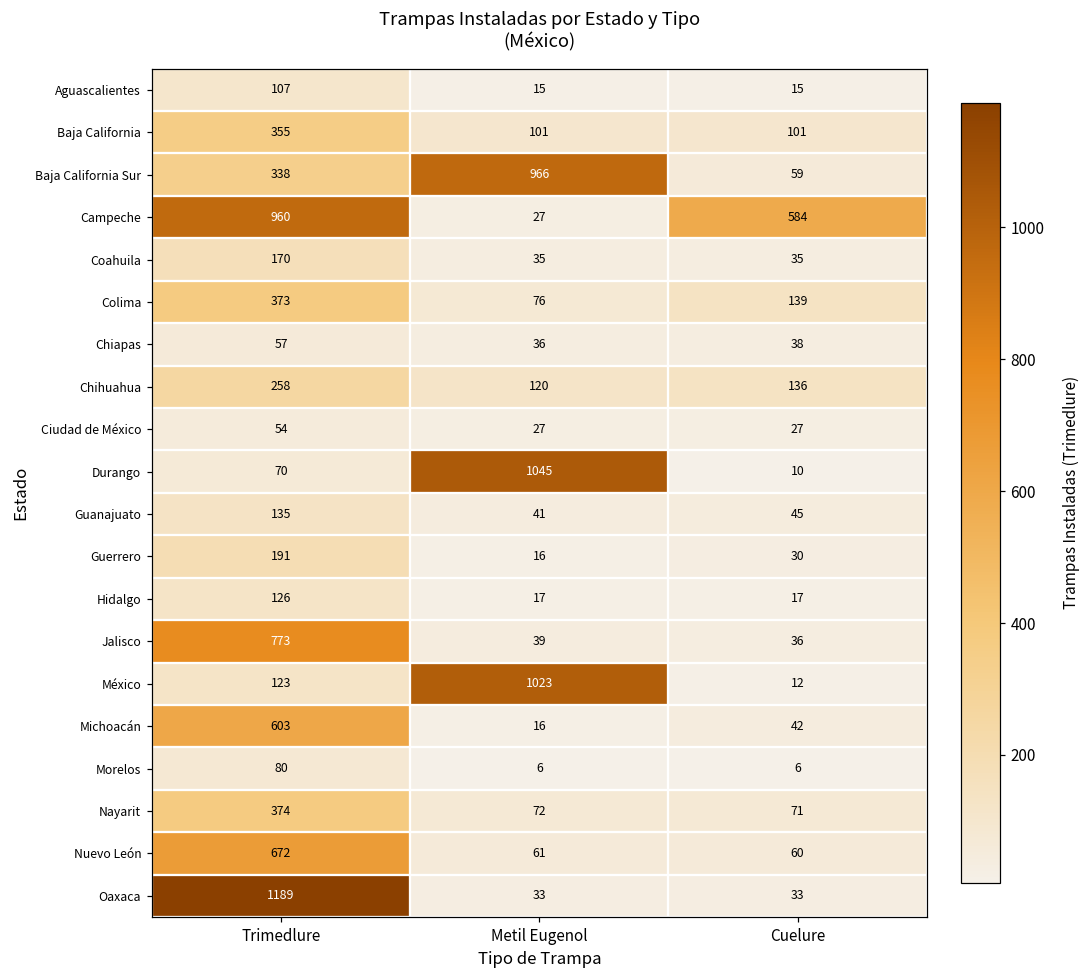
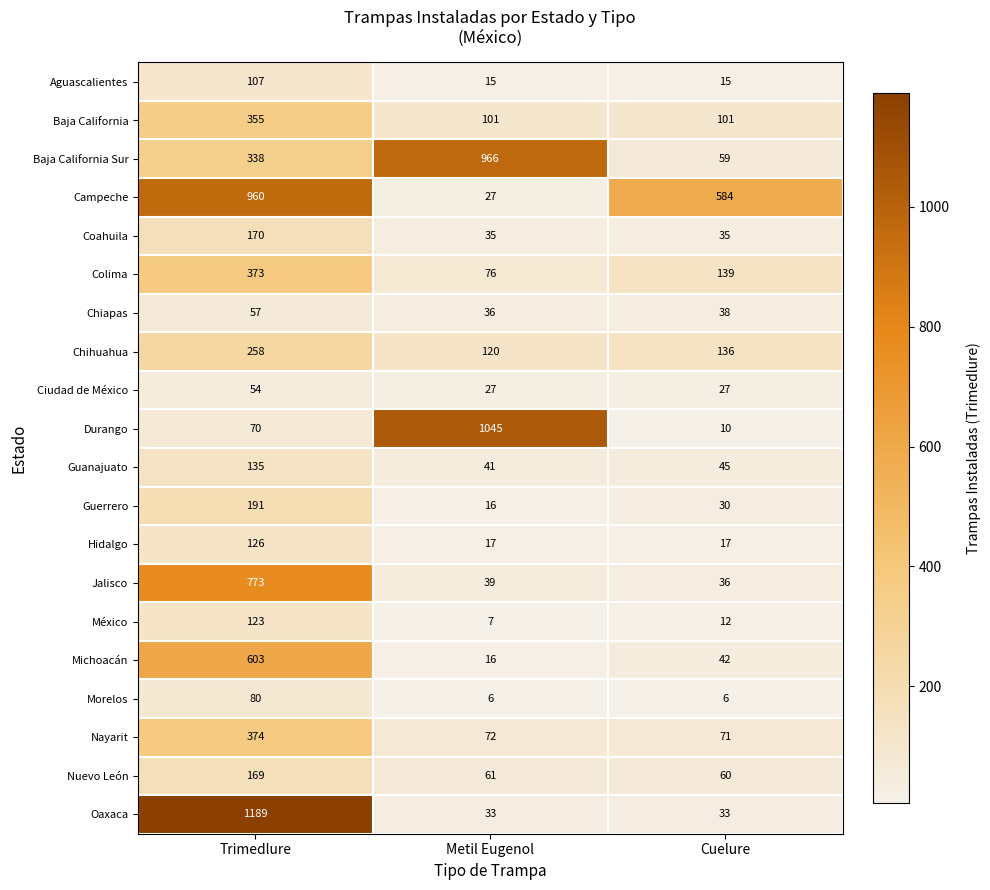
  {
    "Aguascalientes": {
      "Trimedlure": 107,
      "Metil Eugenol": 15,
      "Cuelure": 15
    },
    "Baja California": {
      "Trimedlure": 355,
      "Metil Eugenol": 101,
      "Cuelure": 101
    },
    "Baja California Sur": {
      "Trimedlure": 338,
      "Metil Eugenol": 966,
      "Cuelure": 59
    },
    "Campeche": {
      "Trimedlure": 960,
      "Metil Eugenol": 27,
      "Cuelure": 584
    },
    "Coahuila": {
      "Trimedlure": 170,
      "Metil Eugenol": 35,
      "Cuelure": 35
    },
    "Colima": {
      "Trimedlure": 373,
      "Metil Eugenol": 76,
      "Cuelure": 139
    },
    "Chiapas": {
      "Trimedlure": 57,
      "Metil Eugenol": 36,
      "Cuelure": 38
    },
    "Chihuahua": {
      "Trimedlure": 258,
      "Metil Eugenol": 120,
      "Cuelure": 136
    },
    "Ciudad de México": {
      "Trimedlure": 54,
      "Metil Eugenol": 27,
      "Cuelure": 27
    },
    "Durango": {
      "Trimedlure": 70,
      "Metil Eugenol": 1045,
      "Cuelure": 10
    },
    "Guanajuato": {
      "Trimedlure": 135,
      "Metil Eugenol": 41,
      "Cuelure": 45
    },
    "Guerrero": {
      "Trimedlure": 191,
      "Metil Eugenol": 16,
      "Cuelure": 30
    },
    "Hidalgo": {
      "Trimedlure": 126,
      "Metil Eugenol": 17,
      "Cuelure": 17
    },
    "Jalisco": {
      "Trimedlure": 773,
      "Metil Eugenol": 39,
      "Cuelure": 36
    },
    "México": {
      "Trimedlure": 123,
-     "Metil Eugenol": 1023,
+     "Metil Eugenol": 7,
      "Cuelure": 12
    },
    "Michoacán": {
      "Trimedlure": 603,
      "Metil Eugenol": 16,
      "Cuelure": 42
    },
    "Morelos": {
      "Trimedlure": 80,
      "Metil Eugenol": 6,
      "Cuelure": 6
    },
    "Nayarit": {
      "Trimedlure": 374,
      "Metil Eugenol": 72,
      "Cuelure": 71
    },
    "Nuevo León": {
-     "Trimedlure": 672,
+     "Trimedlure": 169,
      "Metil Eugenol": 61,
      "Cuelure": 60
    },
    "Oaxaca": {
      "Trimedlure": 1189,
      "Metil Eugenol": 33,
      "Cuelure": 33
    }
  }
